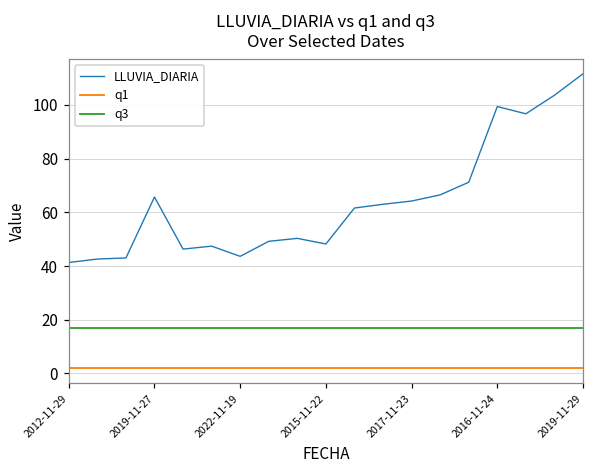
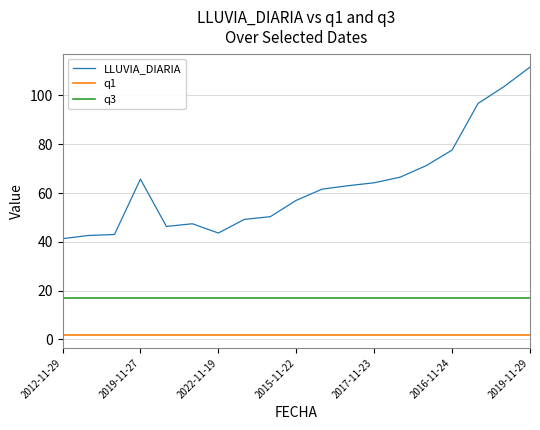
  {
    "LLUVIA_DIARIA": {
      "2012-11-29": 41,
      "2019-11-27": 66,
      "2022-11-19": 44,
-     "2015-11-22": 48,
+     "2015-11-22": 57,
      "2017-11-23": 64,
-     "2016-11-24": 99,
+     "2016-11-24": 78,
      "2019-11-29": 112
    },
    "q1": {
      "2012-11-29": 2,
      "2019-11-27": 2,
      "2022-11-19": 2,
      "2015-11-22": 2,
      "2017-11-23": 2,
      "2016-11-24": 2,
      "2019-11-29": 2
    },
    "q3": {
      "2012-11-29": 17,
      "2019-11-27": 17,
      "2022-11-19": 17,
      "2015-11-22": 17,
      "2017-11-23": 17,
      "2016-11-24": 17,
      "2019-11-29": 17
    }
  }
